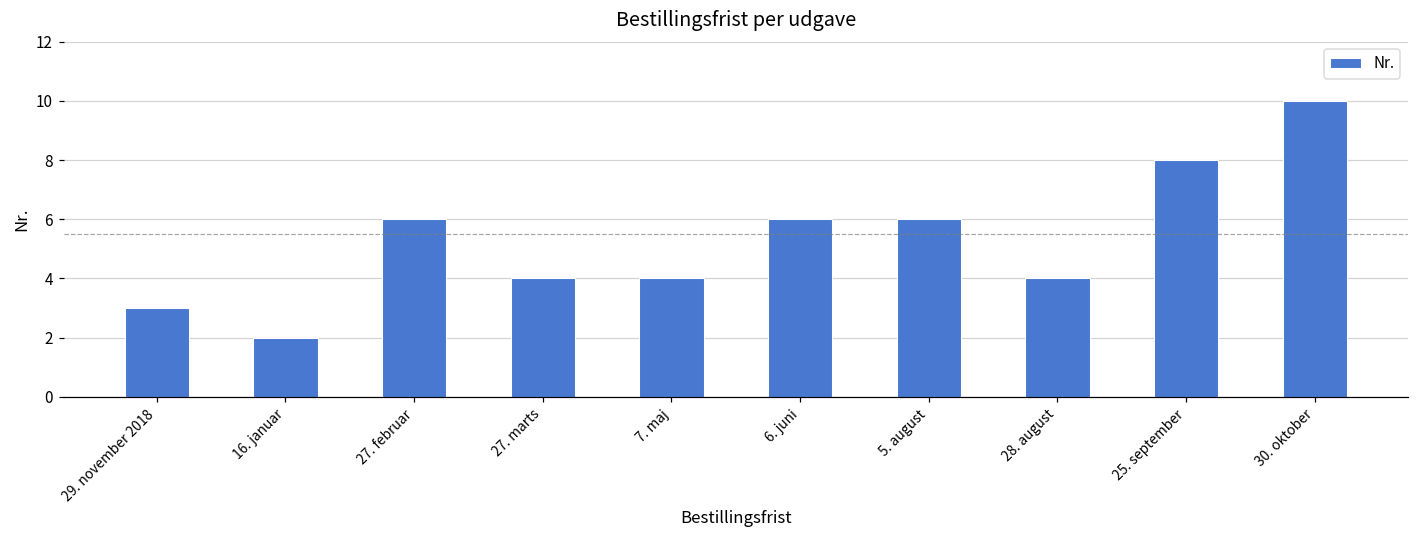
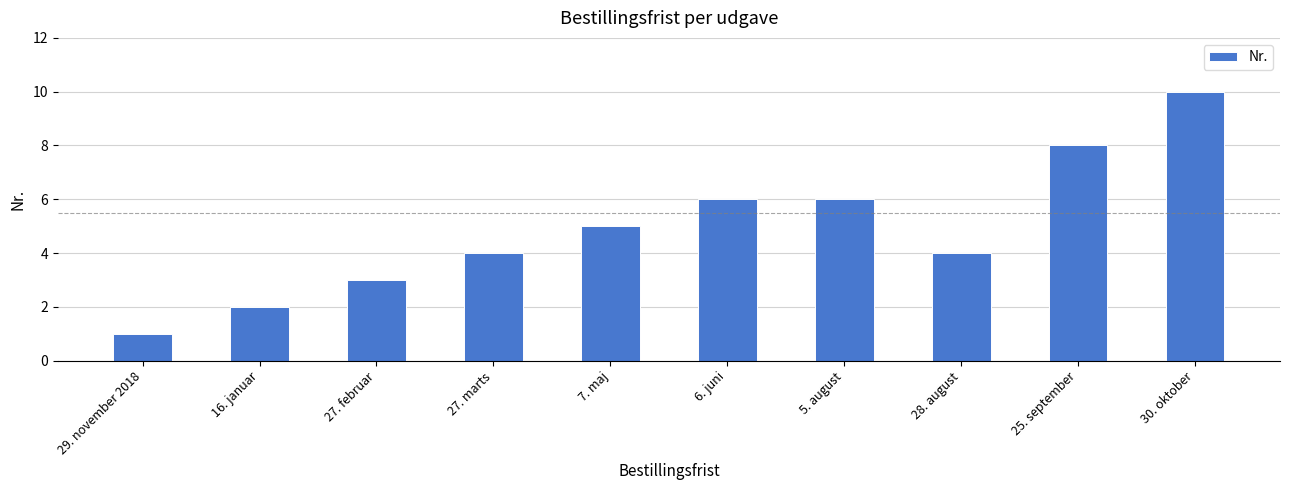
  {
-   "29. november 2018": 3,
+   "29. november 2018": 1,
    "16. januar": 2,
-   "27. februar": 6,
+   "27. februar": 3,
    "27. marts": 4,
-   "7. maj": 4,
+   "7. maj": 5,
    "6. juni": 6,
    "5. august": 6,
    "28. august": 4,
    "25. september": 8,
    "30. oktober": 10
  }
